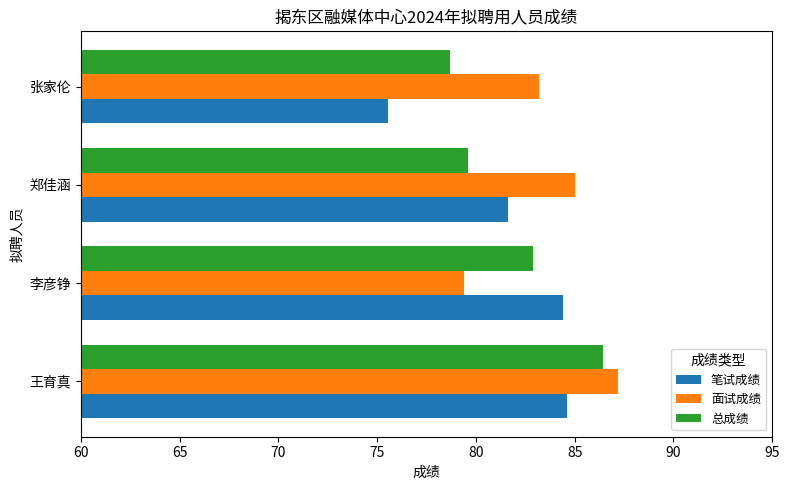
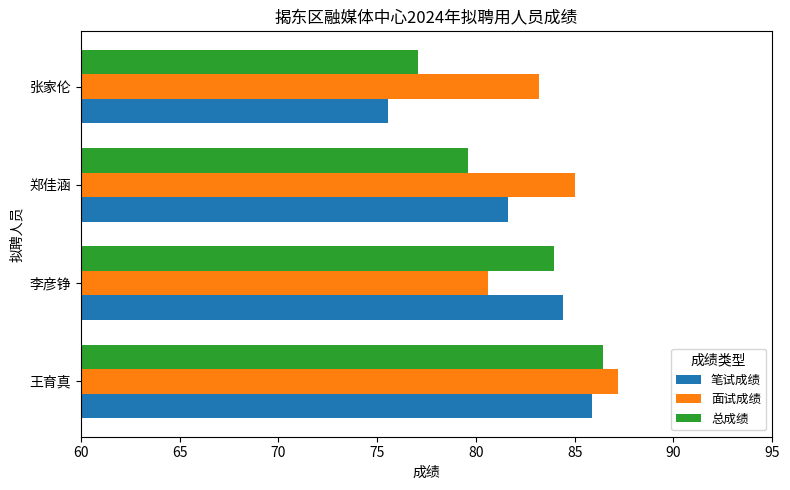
  {
    "笔试成绩": {
      "张家伦": 75.6,
      "郑佳涵": 81.6,
      "李彦铮": 84.4,
-     "王育真": 84.6
+     "王育真": 85.9
    },
    "面试成绩": {
      "张家伦": 83.2,
      "郑佳涵": 85.0,
-     "李彦铮": 79.4,
+     "李彦铮": 80.6,
      "王育真": 87.2
    },
    "总成绩": {
-     "张家伦": 78.7,
+     "张家伦": 77.1,
      "郑佳涵": 79.6,
-     "李彦铮": 82.9,
+     "李彦铮": 83.9,
      "王育真": 86.4
    }
  }
